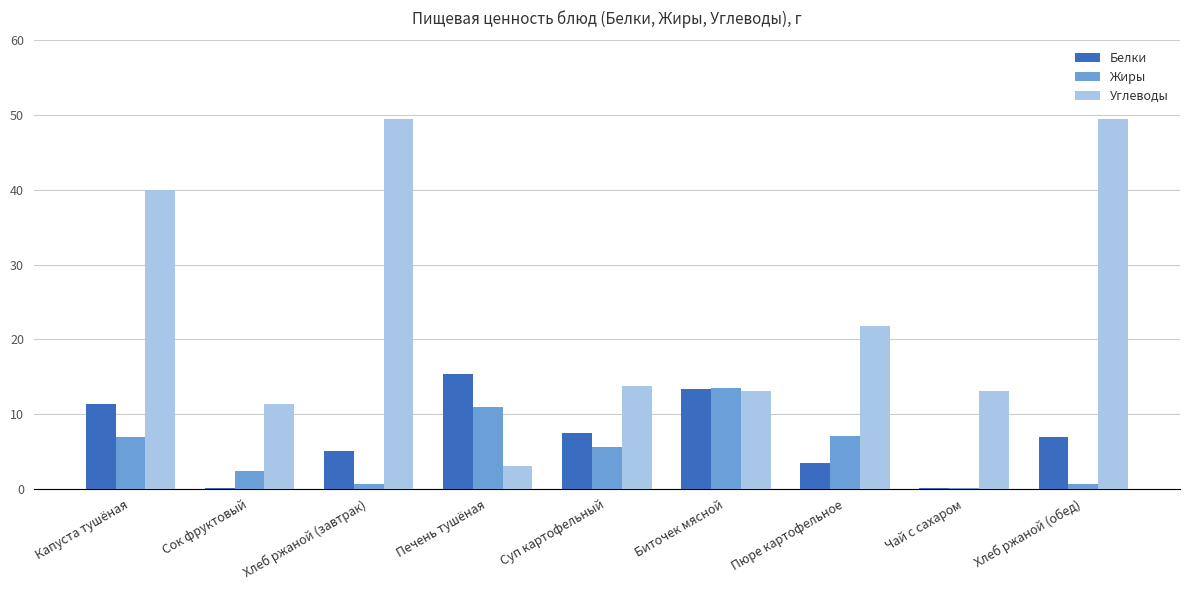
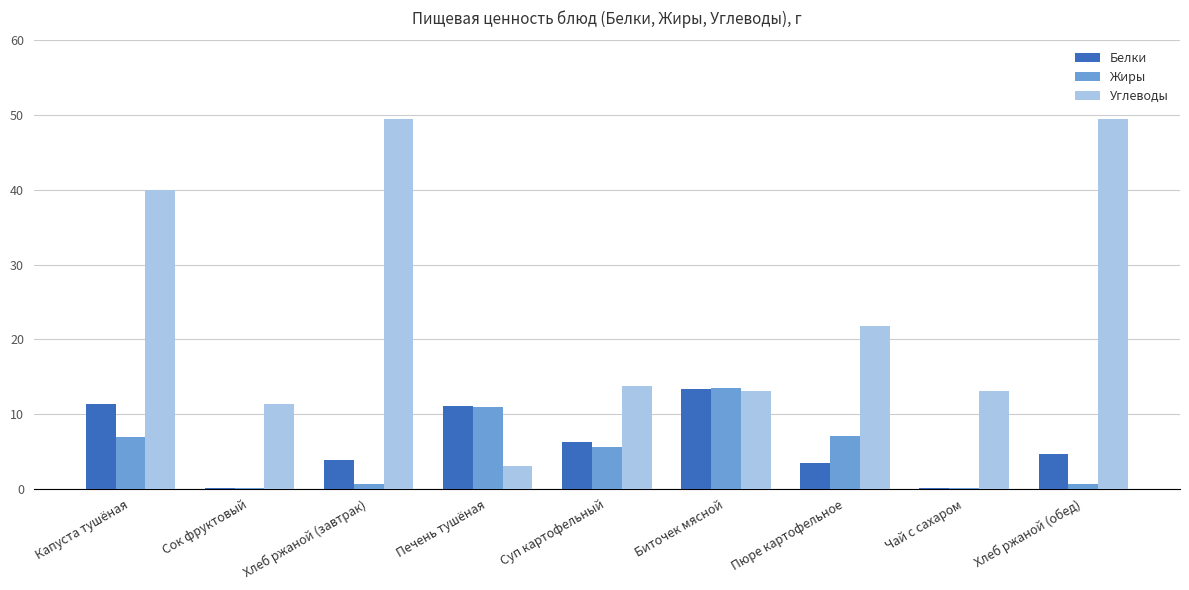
  {
    "Белки": {
      "Капуста тушёная": 11,
-     "Хлеб ржаной (завтрак)": 5,
-     "Печень тушёная": 15,
-     "Суп картофельный": 8,
+     "Хлеб ржаной (завтрак)": 4,
+     "Печень тушёная": 11,
+     "Суп картофельный": 6,
      "Биточек мясной": 13,
      "Пюре картофельное": 3,
-     "Хлеб ржаной (обед)": 7
+     "Хлеб ржаной (обед)": 5
    },
    "Жиры": {
      "Капуста тушёная": 7,
-     "Сок фруктовый": 2,
+     "Сок фруктовый": 0,
      "Хлеб ржаной (завтрак)": 1,
      "Печень тушёная": 11,
      "Суп картофельный": 6,
      "Биточек мясной": 13,
      "Пюре картофельное": 7,
      "Хлеб ржаной (обед)": 1
    },
    "Углеводы": {
      "Капуста тушёная": 40,
      "Сок фруктовый": 11,
      "Хлеб ржаной (завтрак)": 50,
      "Печень тушёная": 3,
      "Суп картофельный": 14,
      "Биточек мясной": 13,
      "Пюре картофельное": 22,
      "Чай с сахаром": 13,
      "Хлеб ржаной (обед)": 50
    }
  }
